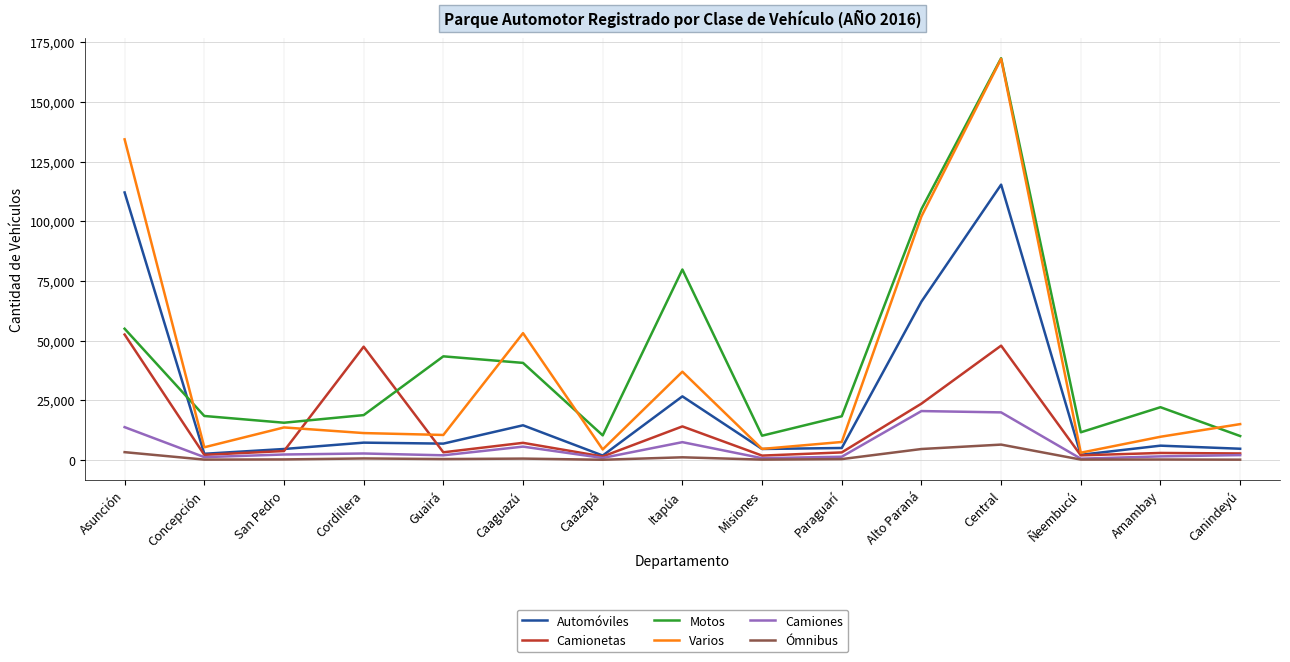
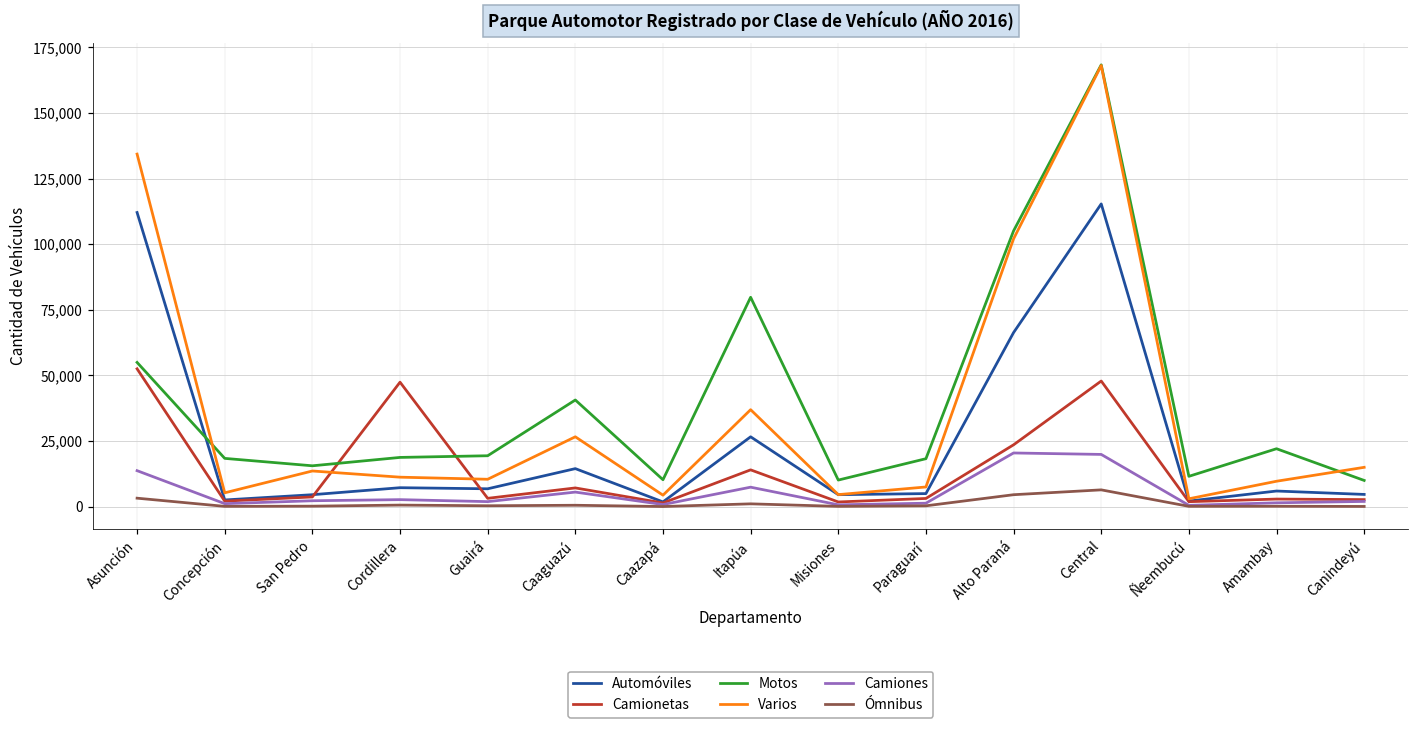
  {
    "Automóviles": {
      "Asunción": "112,000",
      "Cordillera": "7,000",
      "Guairá": "7,000",
      "Caaguazú": "15,000",
      "Itapúa": "27,000",
      "Paraguarí": "5,000",
      "Alto Paraná": "66,000",
      "Central": "115,000",
      "Amambay": "6,000",
      "Canindeyú": "5,000"
    },
    "Camionetas": {
      "Asunción": "53,000",
      "Cordillera": "47,000",
      "Guairá": "3,000",
      "Caaguazú": "7,000",
      "Itapúa": "14,000",
      "Paraguarí": "3,000",
      "Alto Paraná": "24,000",
      "Central": "48,000",
      "Amambay": "3,000"
    },
    "Motos": {
      "Asunción": "55,000",
      "Concepción": "18,000",
      "San Pedro": "16,000",
      "Cordillera": "19,000",
-     "Guairá": "43,000",
+     "Guairá": "19,000",
      "Caaguazú": "41,000",
      "Caazapá": "10,000",
      "Itapúa": "80,000",
      "Misiones": "10,000",
      "Paraguarí": "18,000",
      "Alto Paraná": "105,000",
      "Ñeembucú": "12,000",
      "Amambay": "22,000",
      "Canindeyú": "10,000"
    },
    "Varios": {
      "Asunción": "134,000",
      "Concepción": "5,000",
      "San Pedro": "14,000",
      "Cordillera": "11,000",
      "Guairá": "10,000",
-     "Caaguazú": "53,000",
+     "Caaguazú": "27,000",
      "Caazapá": "4,000",
      "Itapúa": "37,000",
      "Paraguarí": "8,000",
      "Alto Paraná": "102,000",
      "Amambay": "10,000",
      "Canindeyú": "15,000"
    },
    "Camiones": {
      "Asunción": "14,000",
      "San Pedro": "2,000",
      "Cordillera": "3,000",
      "Guairá": "2,000",
      "Caaguazú": "6,000",
      "Itapúa": "7,000",
      "Alto Paraná": "20,000",
      "Central": "20,000",
      "Amambay": "1,000"
    },
    "Ómnibus": {
      "Asunción": "3,000",
      "San Pedro": "0",
      "Cordillera": "1,000",
      "Guairá": "0",
      "Caaguazú": "1,000",
      "Itapúa": "1,000",
      "Alto Paraná": "5,000",
      "Central": "6,000",
      "Amambay": "0",
      "Canindeyú": "0"
    }
  }
